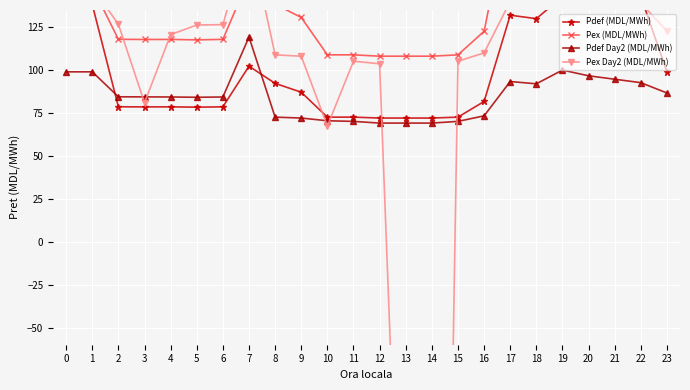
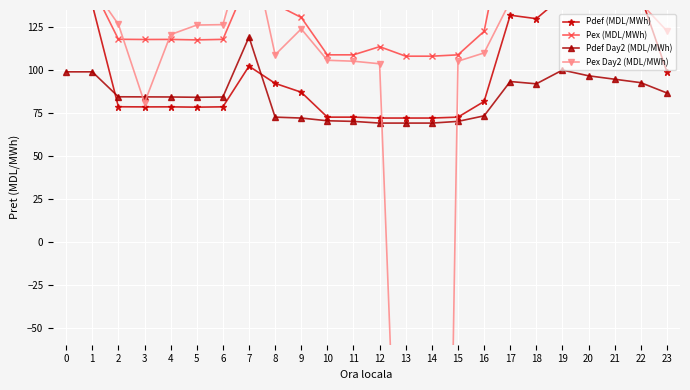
  {
    "Pex (MDL/MWh)": {
      "2": 118,
      "3": 118,
      "4": 118,
      "5": 118,
      "6": 118,
      "9": 131,
      "10": 109,
      "11": 109,
-     "12": 108,
+     "12": 114,
      "13": 108,
      "14": 108,
      "15": 109,
      "16": 123
    },
    "Pex Day2 (MDL/MWh)": {
      "2": 127,
      "3": 81,
      "4": 121,
      "5": 126,
      "6": 126,
      "8": 109,
-     "9": 108,
-     "10": 67,
+     "9": 124,
+     "10": 106,
      "11": 105,
      "12": 104,
      "15": 105,
      "16": 110
    }
  }
